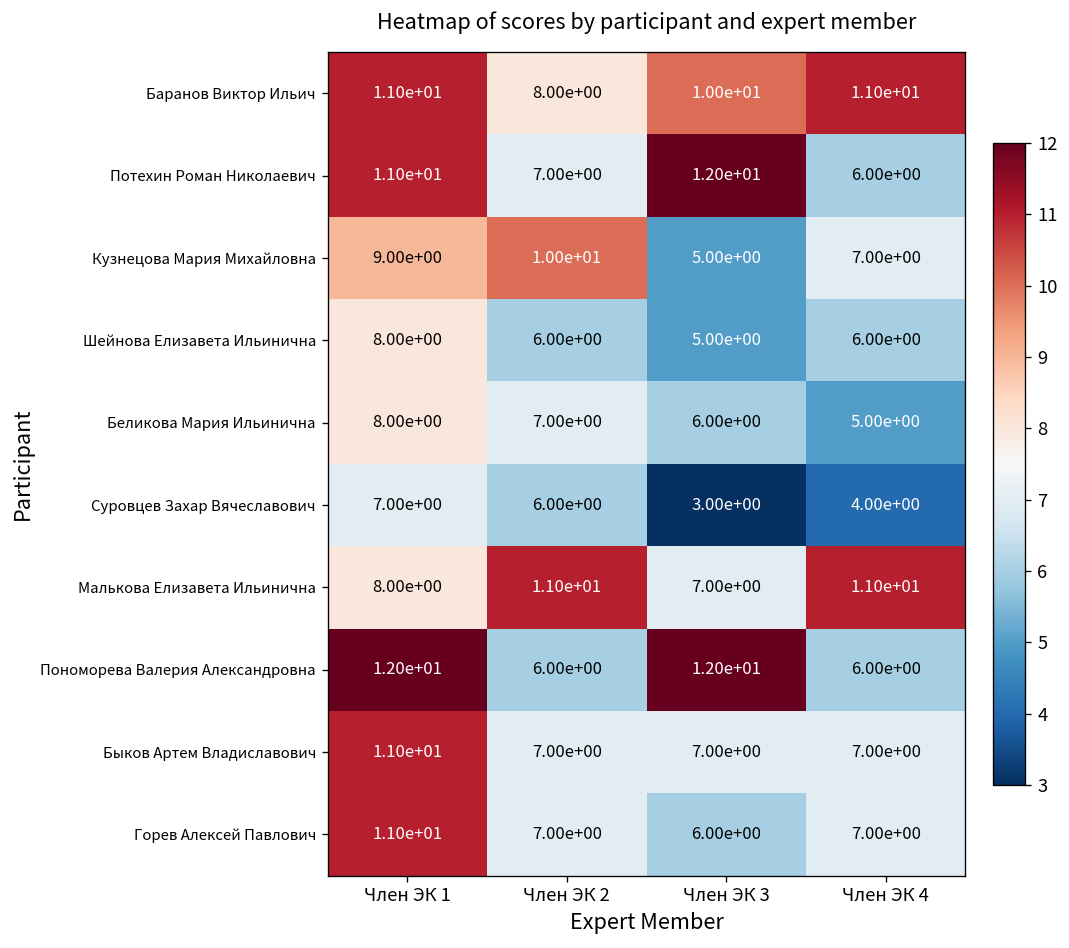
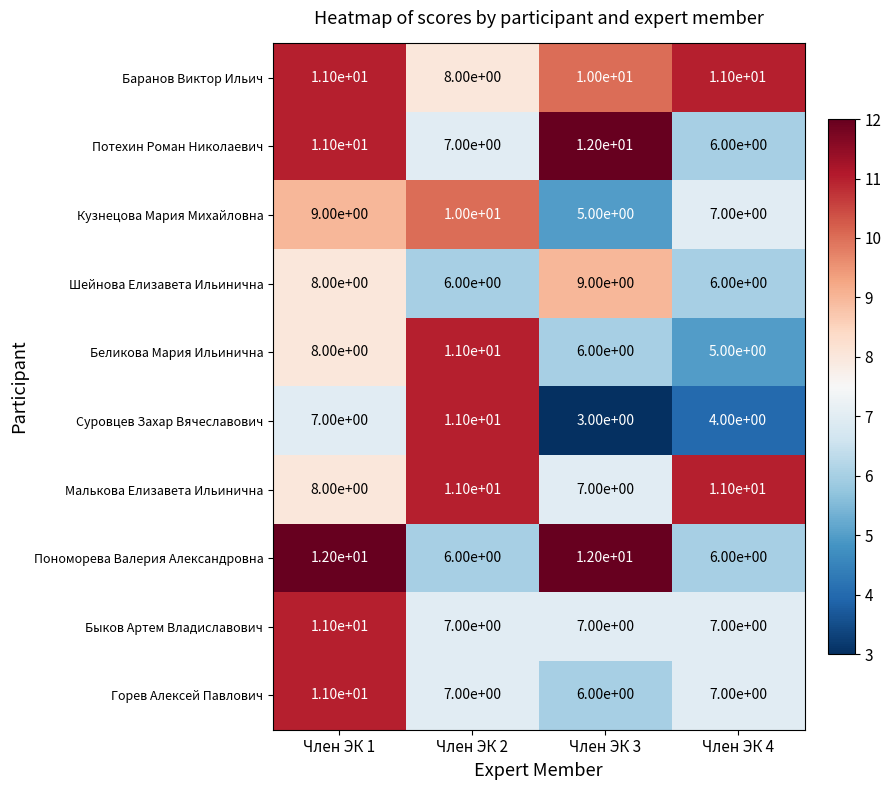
  {
    "Баранов Виктор Ильич": {
      "Член ЭК 1": "1.10e+01",
      "Член ЭК 2": "8.00e+00",
      "Член ЭК 3": "1.00e+01",
      "Член ЭК 4": "1.10e+01"
    },
    "Потехин Роман Николаевич": {
      "Член ЭК 1": "1.10e+01",
      "Член ЭК 2": "7.00e+00",
      "Член ЭК 3": "1.20e+01",
      "Член ЭК 4": "6.00e+00"
    },
    "Кузнецова Мария Михайловна": {
      "Член ЭК 1": "9.00e+00",
      "Член ЭК 2": "1.00e+01",
      "Член ЭК 3": "5.00e+00",
      "Член ЭК 4": "7.00e+00"
    },
    "Шейнова Елизавета Ильинична": {
      "Член ЭК 1": "8.00e+00",
      "Член ЭК 2": "6.00e+00",
-     "Член ЭК 3": "5.00e+00",
+     "Член ЭК 3": "9.00e+00",
      "Член ЭК 4": "6.00e+00"
    },
    "Беликова Мария Ильинична": {
      "Член ЭК 1": "8.00e+00",
-     "Член ЭК 2": "7.00e+00",
+     "Член ЭК 2": "1.10e+01",
      "Член ЭК 3": "6.00e+00",
      "Член ЭК 4": "5.00e+00"
    },
    "Суровцев Захар Вячеславович": {
      "Член ЭК 1": "7.00e+00",
-     "Член ЭК 2": "6.00e+00",
+     "Член ЭК 2": "1.10e+01",
      "Член ЭК 3": "3.00e+00",
      "Член ЭК 4": "4.00e+00"
    },
    "Малькова Елизавета Ильинична": {
      "Член ЭК 1": "8.00e+00",
      "Член ЭК 2": "1.10e+01",
      "Член ЭК 3": "7.00e+00",
      "Член ЭК 4": "1.10e+01"
    },
    "Пономорева Валерия Александровна": {
      "Член ЭК 1": "1.20e+01",
      "Член ЭК 2": "6.00e+00",
      "Член ЭК 3": "1.20e+01",
      "Член ЭК 4": "6.00e+00"
    },
    "Быков Артем Владиславович": {
      "Член ЭК 1": "1.10e+01",
      "Член ЭК 2": "7.00e+00",
      "Член ЭК 3": "7.00e+00",
      "Член ЭК 4": "7.00e+00"
    },
    "Горев Алексей Павлович": {
      "Член ЭК 1": "1.10e+01",
      "Член ЭК 2": "7.00e+00",
      "Член ЭК 3": "6.00e+00",
      "Член ЭК 4": "7.00e+00"
    }
  }
